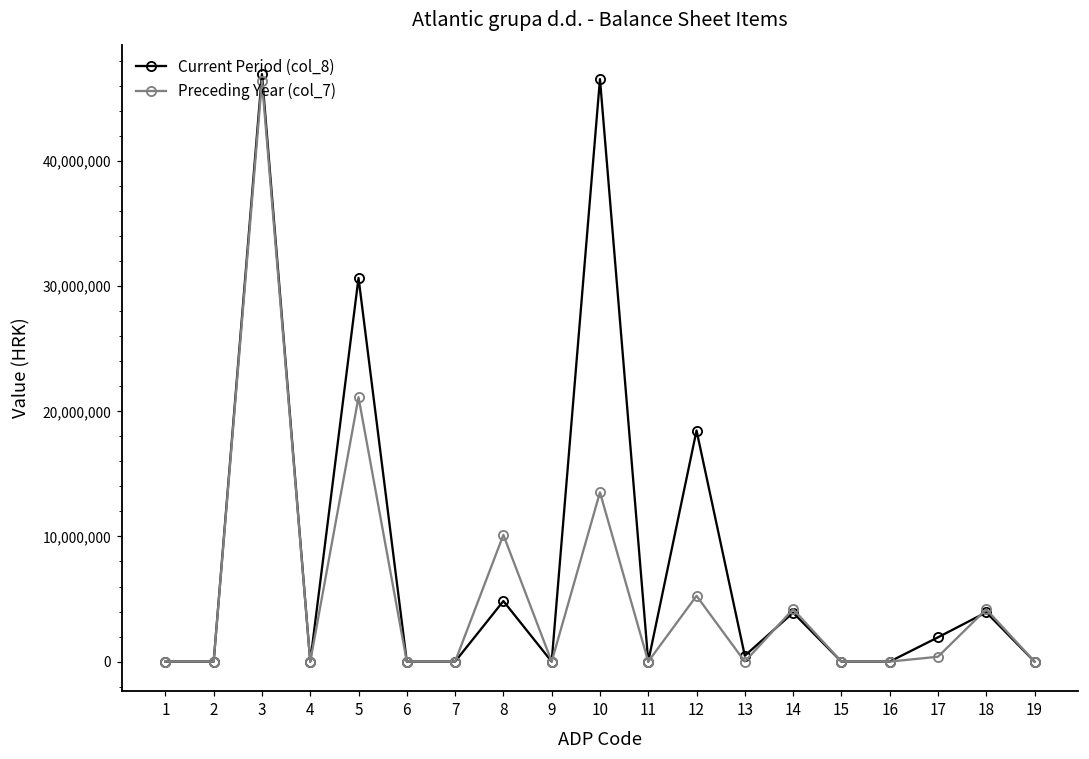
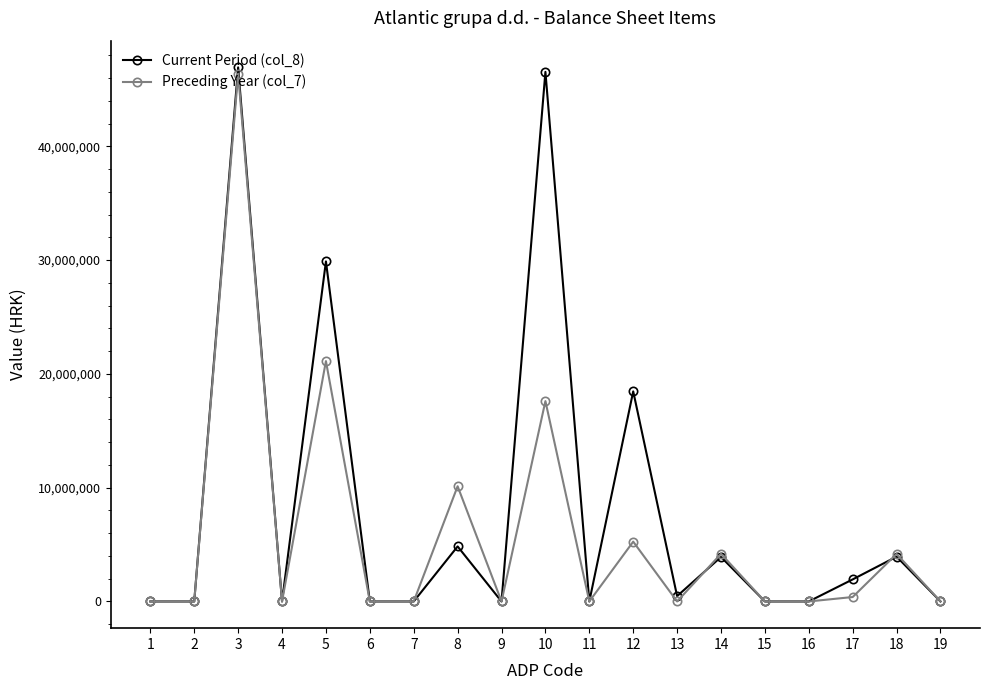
  {
    "Current Period (col_8)": {
      "3": "46,900,000",
-     "5": "30,700,000",
+     "5": "29,900,000",
      "8": "4,800,000",
      "10": "46,500,000",
      "12": "18,500,000",
      "13": "500,000",
      "14": "3,900,000",
      "17": "1,900,000",
      "18": "3,900,000"
    },
    "Preceding Year (col_7)": {
      "3": "46,400,000",
      "5": "21,100,000",
      "8": "10,100,000",
-     "10": "13,500,000",
+     "10": "17,600,000",
      "12": "5,300,000",
      "13": "0",
      "14": "4,200,000",
      "17": "400,000",
      "18": "4,200,000"
    }
  }
